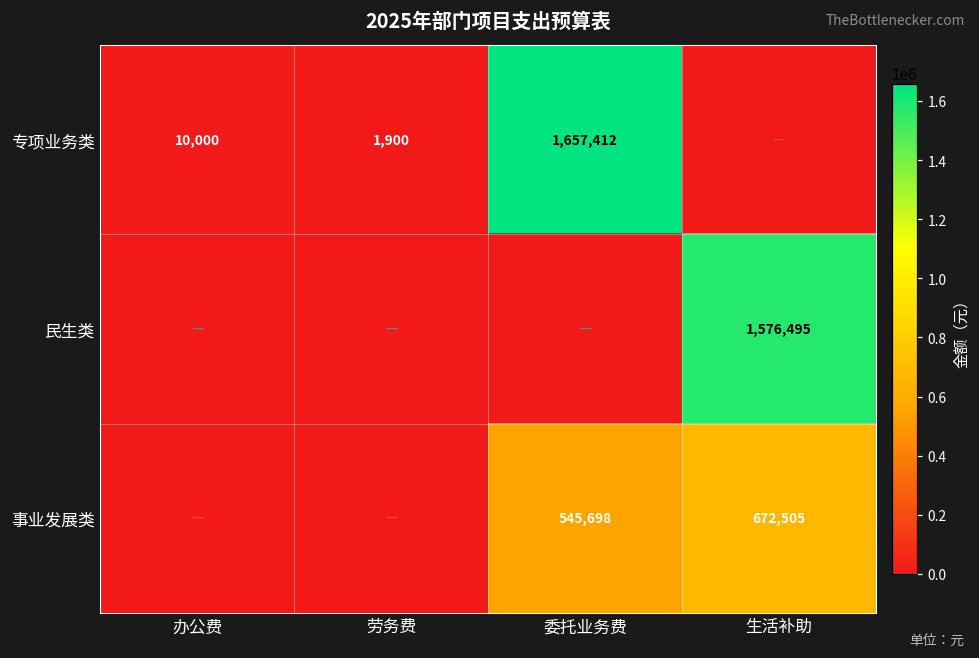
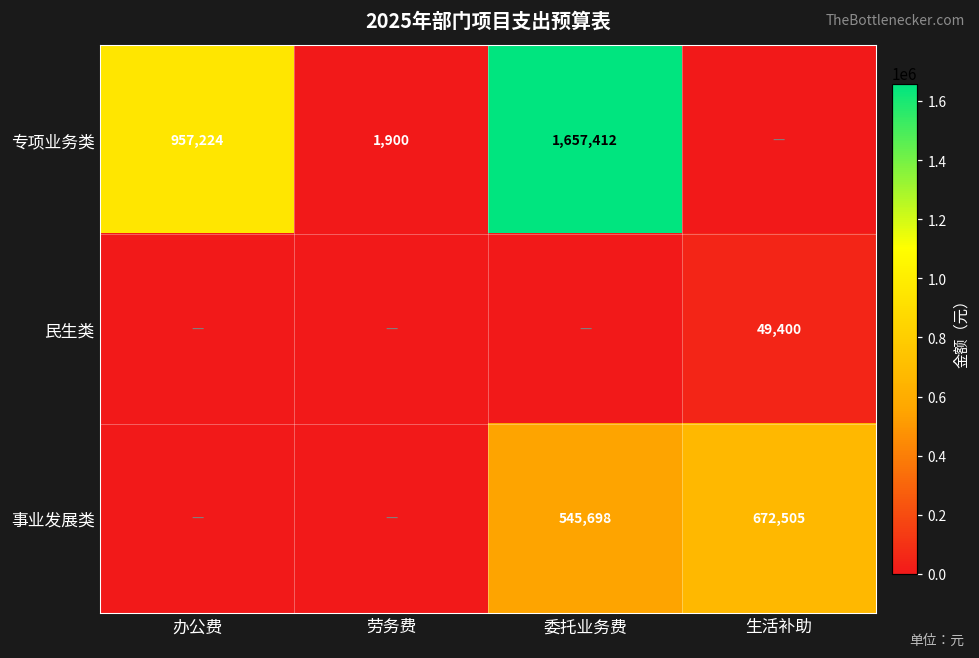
  {
    "专项业务类": {
-     "办公费": "10,000",
+     "办公费": "957,224",
      "劳务费": "1,900",
      "委托业务费": "1,657,412"
    },
    "民生类": {
-     "生活补助": "1,576,495"
+     "生活补助": "49,400"
    },
    "事业发展类": {
      "委托业务费": "545,698",
      "生活补助": "672,505"
    }
  }
